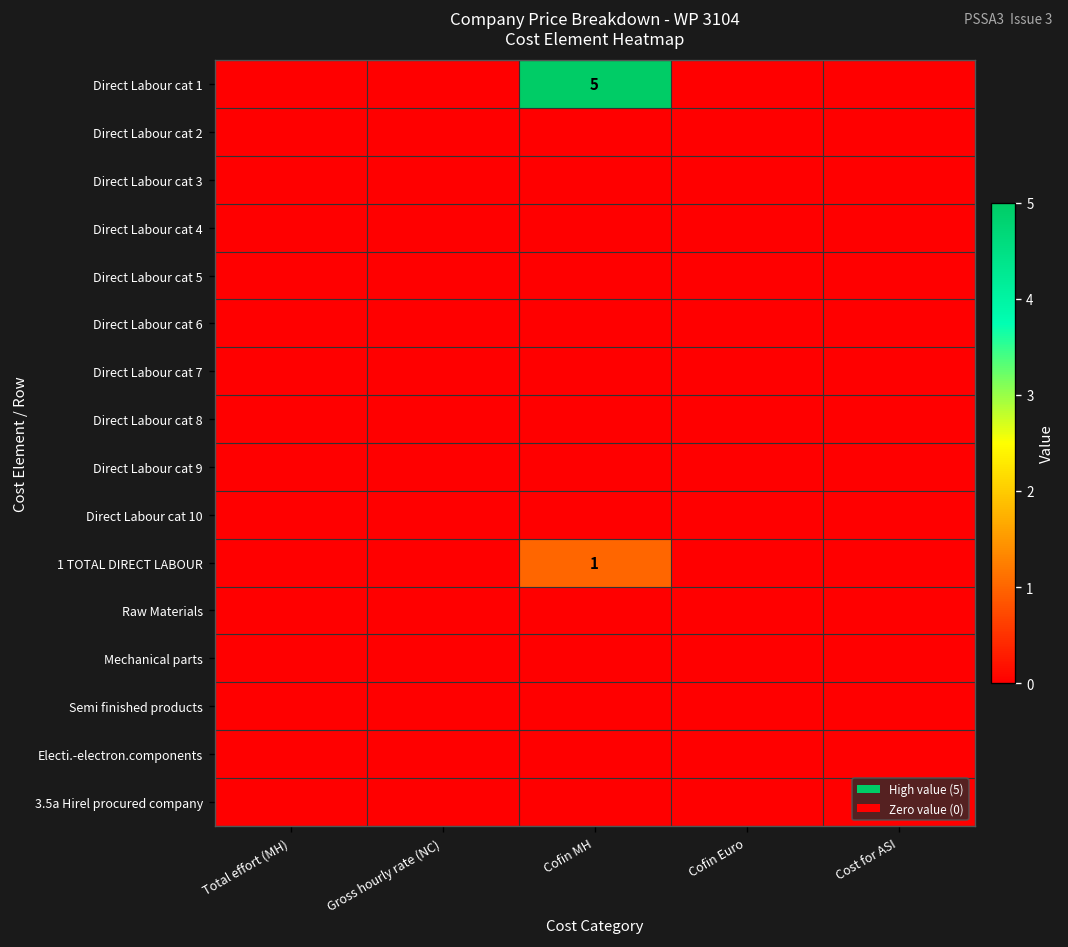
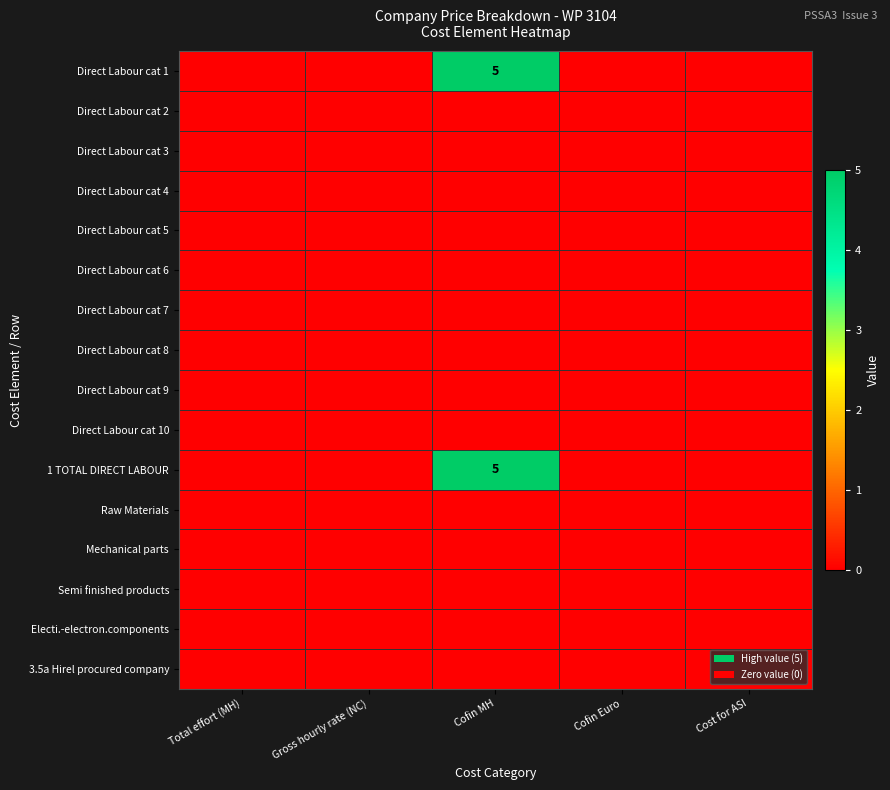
  {
    "Direct Labour cat 1": {
      "Cofin MH": 5
    },
    "1 TOTAL DIRECT LABOUR": {
-     "Cofin MH": 1
+     "Cofin MH": 5
    }
  }
